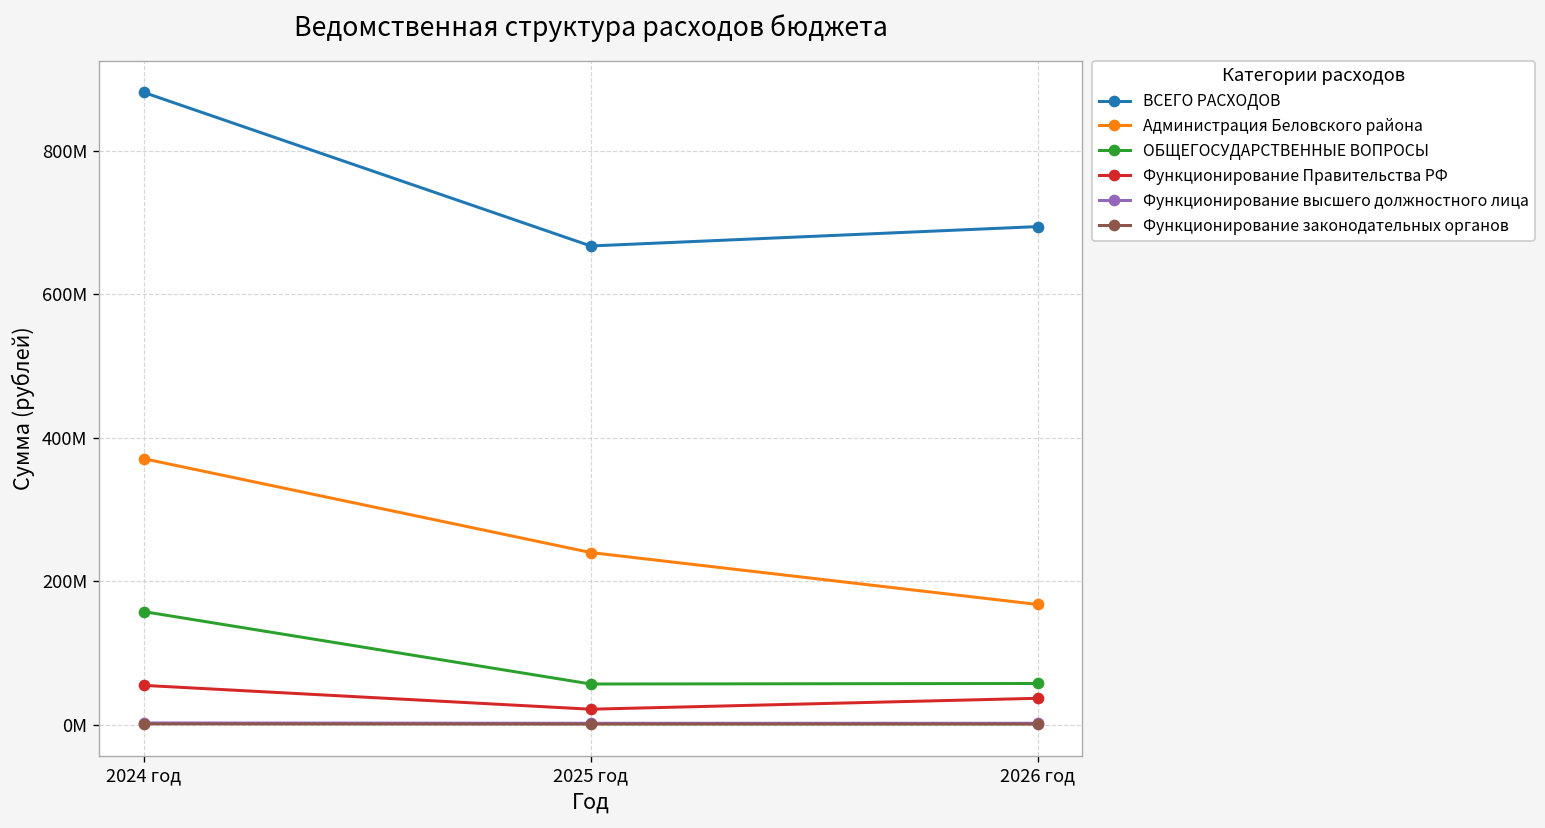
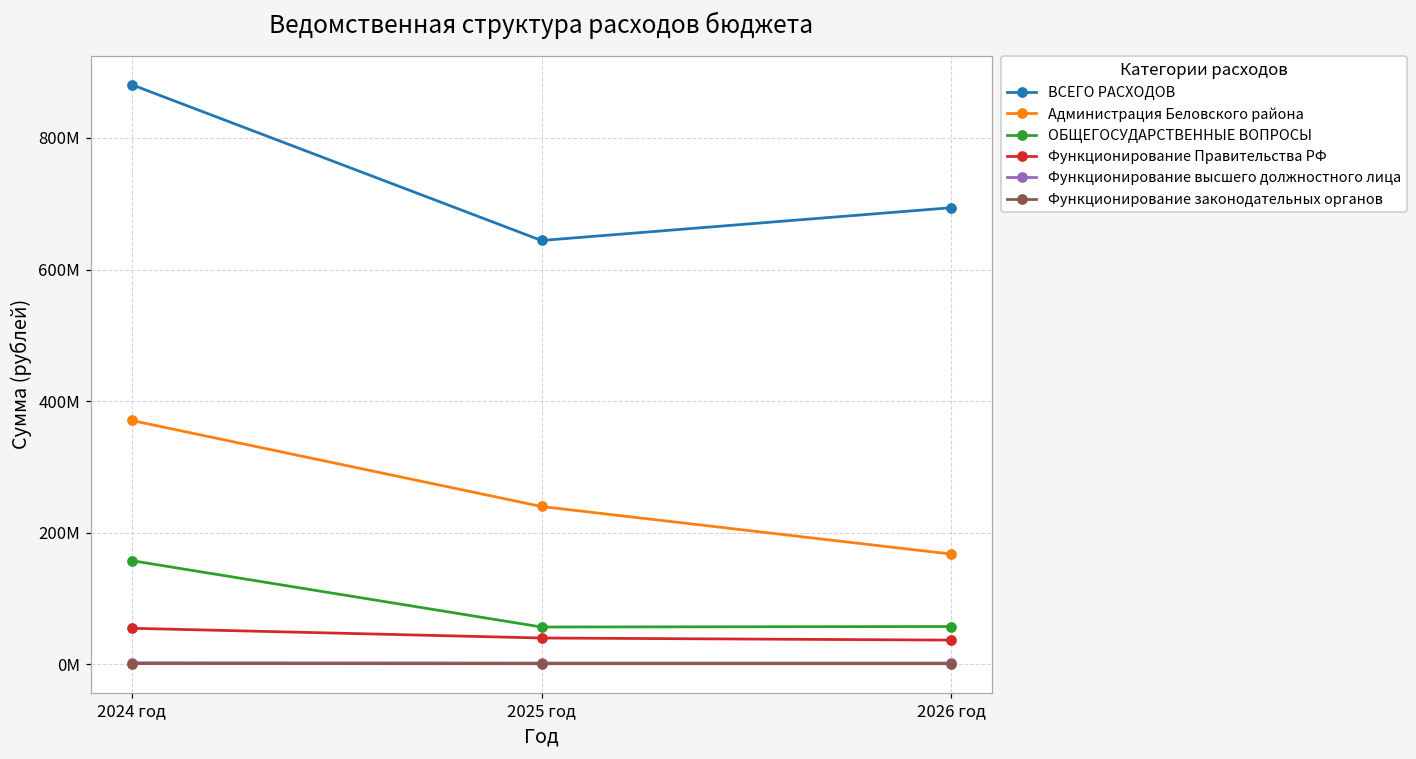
  {
    "ВСЕГО РАСХОДОВ": {
      "2024 год": 880000000,
-     "2025 год": 670000000,
+     "2025 год": 640000000,
      "2026 год": 690000000
    },
    "Администрация Беловского района": {
      "2024 год": 370000000,
      "2025 год": 240000000,
      "2026 год": 170000000
    },
    "ОБЩЕГОСУДАРСТВЕННЫЕ ВОПРОСЫ": {
      "2024 год": 160000000,
      "2025 год": 60000000,
      "2026 год": 60000000
    },
    "Функционирование Правительства РФ": {
      "2024 год": 50000000,
-     "2025 год": 20000000,
+     "2025 год": 40000000,
      "2026 год": 40000000
    }
  }
